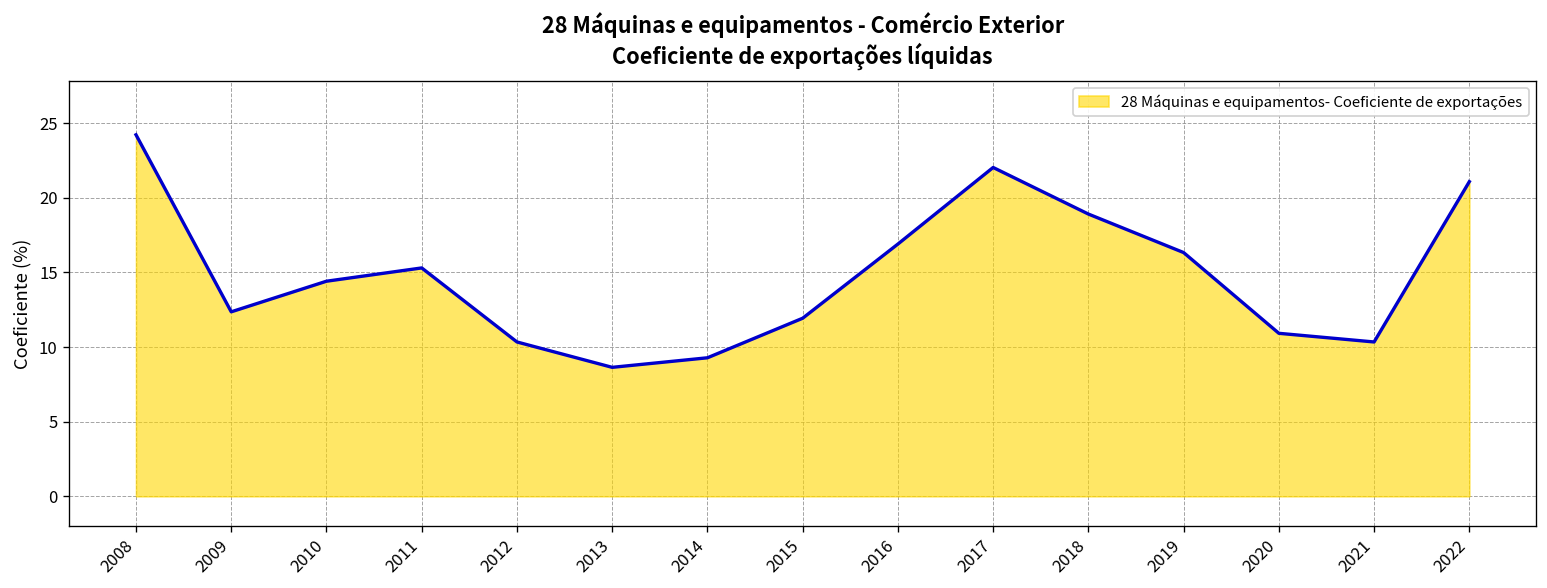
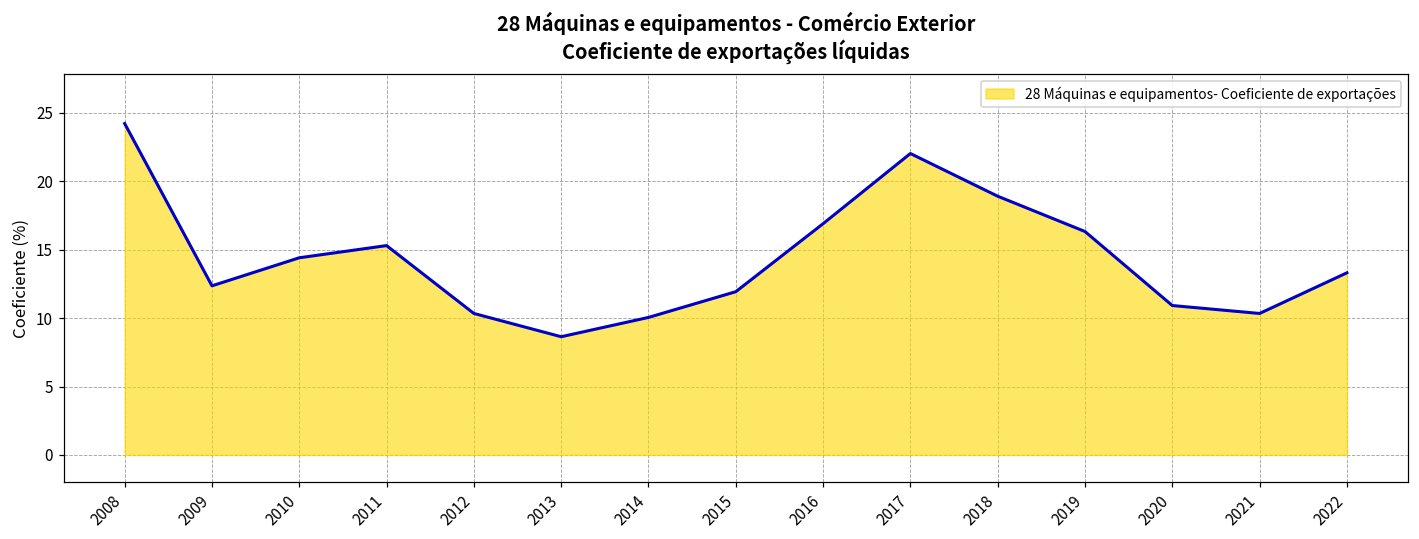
  {
    "2008": 24.2,
    "2009": 12.4,
    "2010": 14.4,
    "2011": 15.3,
    "2012": 10.3,
    "2013": 8.6,
-   "2014": 9.3,
+   "2014": 10.1,
    "2015": 11.9,
    "2016": 16.9,
    "2017": 22.0,
    "2018": 18.9,
    "2019": 16.3,
    "2020": 10.9,
    "2021": 10.3,
-   "2022": 21.1
+   "2022": 13.3
  }
